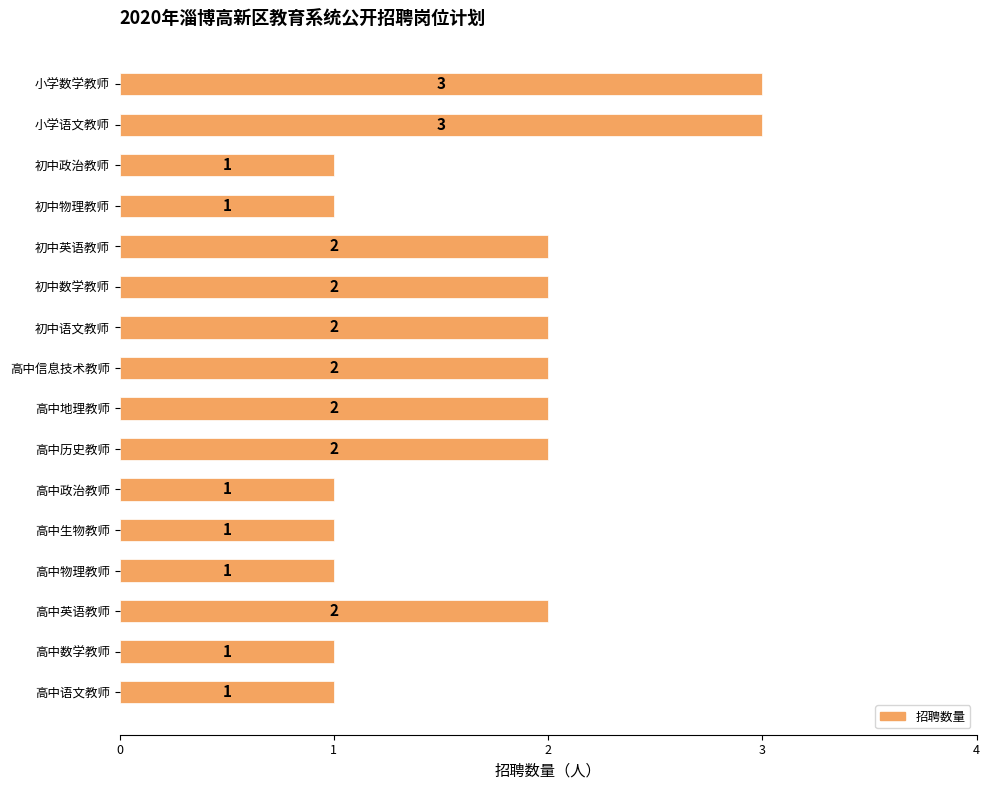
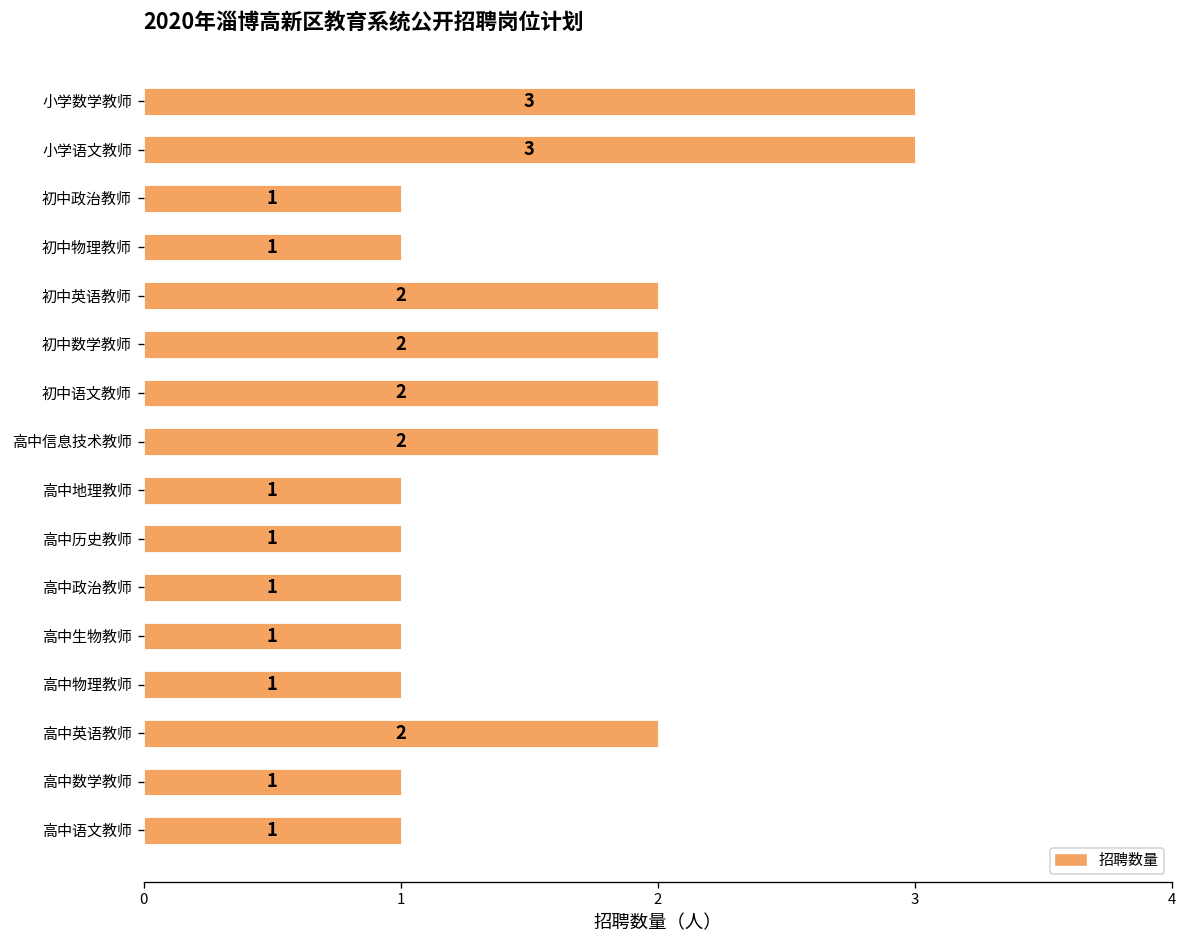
  {
    "小学数学教师": 3,
    "小学语文教师": 3,
    "初中政治教师": 1,
    "初中物理教师": 1,
    "初中英语教师": 2,
    "初中数学教师": 2,
    "初中语文教师": 2,
    "高中信息技术教师": 2,
-   "高中地理教师": 2,
-   "高中历史教师": 2,
+   "高中地理教师": 1,
+   "高中历史教师": 1,
    "高中政治教师": 1,
    "高中生物教师": 1,
    "高中物理教师": 1,
    "高中英语教师": 2,
    "高中数学教师": 1,
    "高中语文教师": 1
  }
